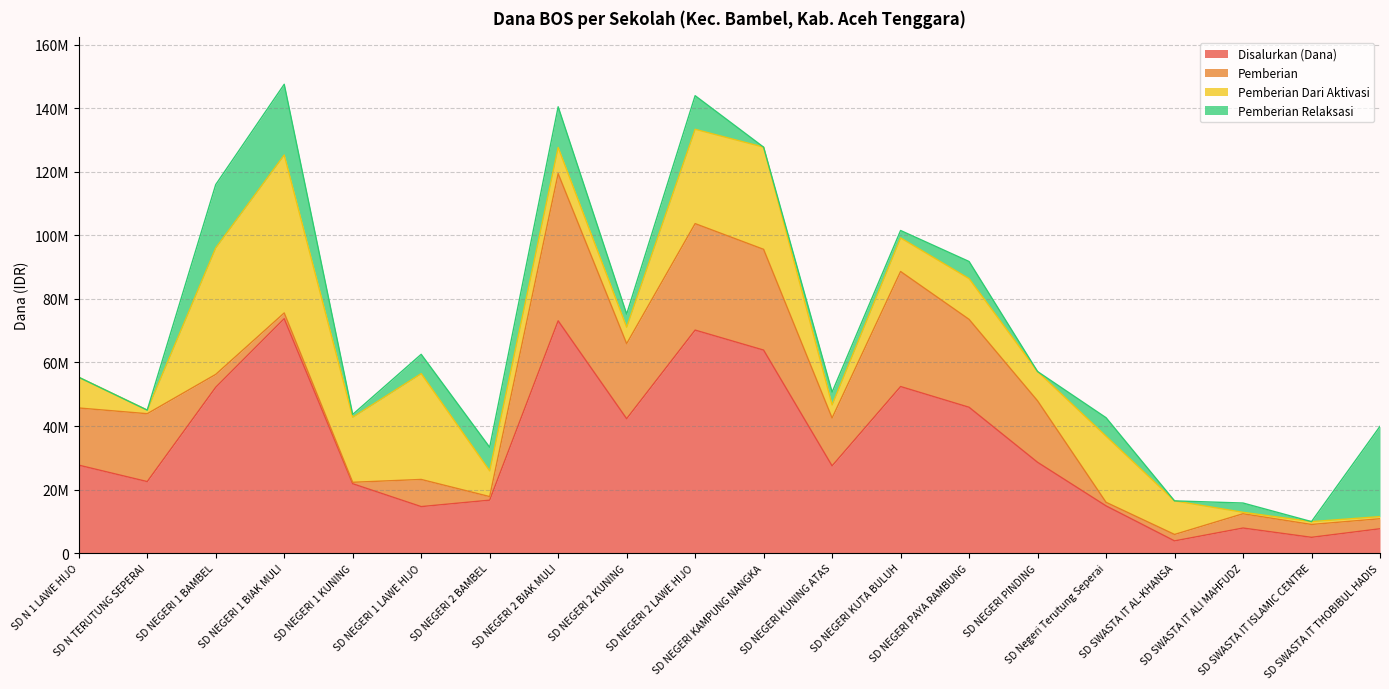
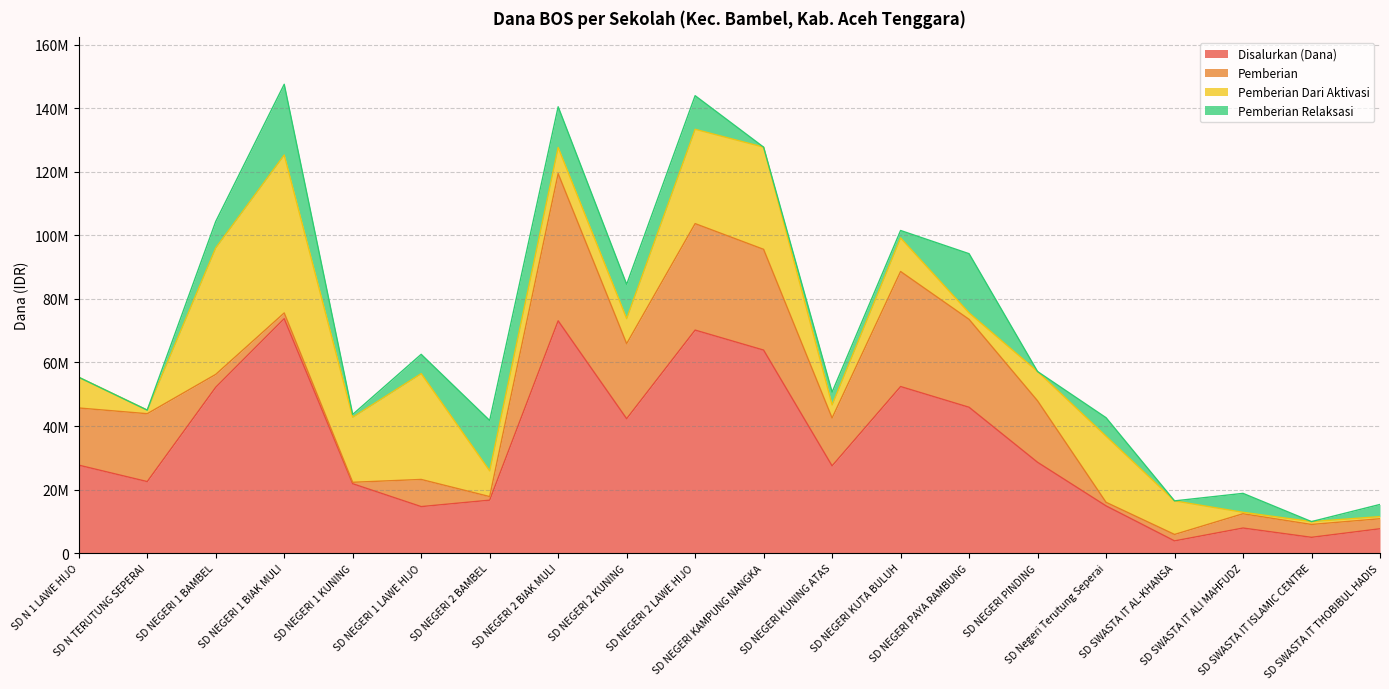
  {
    "Pemberian Dari Aktivasi": {
      "SD NEGERI 1 BAMBEL": 40000000,
      "SD NEGERI 1 BIAK MULI": 50000000,
      "SD NEGERI 1 KUNING": 20000000,
      "SD NEGERI 1 LAWE HIJO": 33000000,
      "SD NEGERI 2 BAMBEL": 8000000,
      "SD NEGERI 2 BIAK MULI": 8000000,
-     "SD NEGERI 2 KUNING": 5000000,
+     "SD NEGERI 2 KUNING": 8000000,
      "SD NEGERI 2 LAWE HIJO": 30000000,
      "SD NEGERI KUNING ATAS": 4000000,
      "SD NEGERI KUTA BULUH": 11000000,
-     "SD NEGERI PAYA RAMBUNG": 13000000,
+     "SD NEGERI PAYA RAMBUNG": 2000000,
      "SD Negeri Terutung Seperai": 21000000
    },
    "Pemberian Relaksasi": {
-     "SD NEGERI 1 BAMBEL": 20000000,
+     "SD NEGERI 1 BAMBEL": 8000000,
      "SD NEGERI 1 BIAK MULI": 22000000,
      "SD NEGERI 1 KUNING": 1000000,
      "SD NEGERI 1 LAWE HIJO": 6000000,
-     "SD NEGERI 2 BAMBEL": 7000000,
+     "SD NEGERI 2 BAMBEL": 16000000,
      "SD NEGERI 2 BIAK MULI": 13000000,
-     "SD NEGERI 2 KUNING": 4000000,
+     "SD NEGERI 2 KUNING": 11000000,
      "SD NEGERI 2 LAWE HIJO": 11000000,
      "SD NEGERI KUNING ATAS": 4000000,
      "SD NEGERI KUTA BULUH": 2000000,
-     "SD NEGERI PAYA RAMBUNG": 5000000,
+     "SD NEGERI PAYA RAMBUNG": 19000000,
      "SD Negeri Terutung Seperai": 6000000,
-     "SD SWASTA IT ALI MAHFUDZ": 3000000,
-     "SD SWASTA IT THOBIBUL HADIS": 28000000
+     "SD SWASTA IT ALI MAHFUDZ": 6000000,
+     "SD SWASTA IT THOBIBUL HADIS": 4000000
    }
  }
